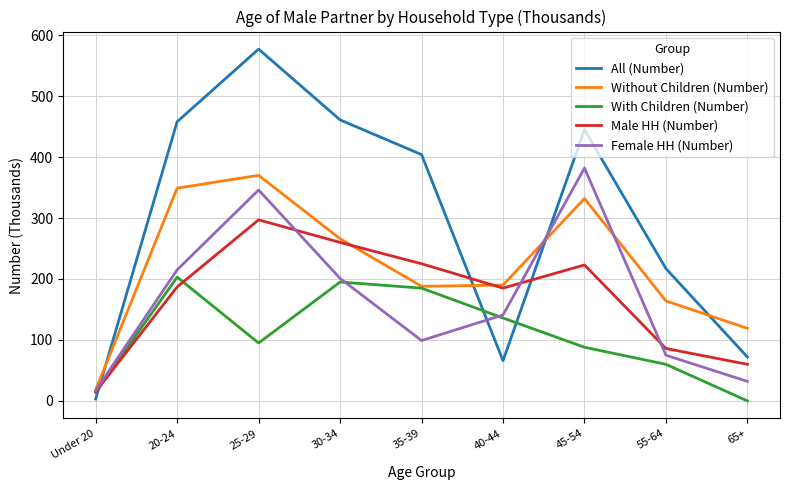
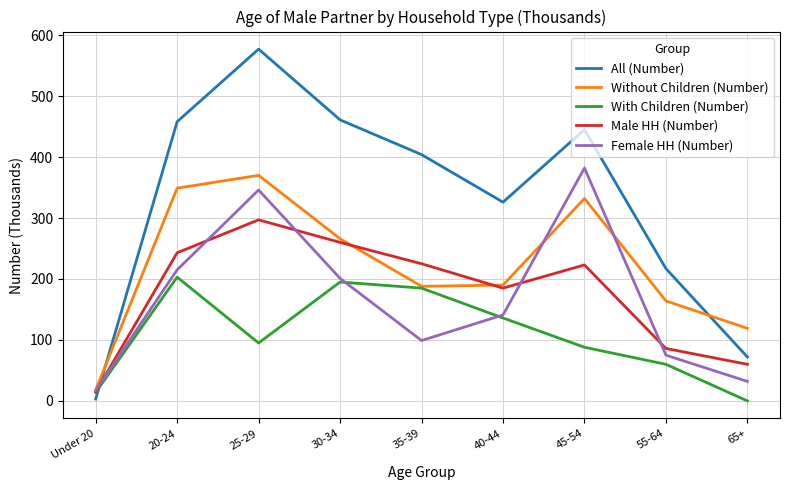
  {
    "All (Number)": {
      "Under 20": 0,
      "20-24": 460,
      "25-29": 580,
      "30-34": 460,
      "35-39": 400,
-     "40-44": 70,
+     "40-44": 330,
      "55-64": 220,
      "65+": 70
    },
    "Without Children (Number)": {
      "20-24": 350,
      "25-29": 370,
      "30-34": 270,
      "40-44": 190,
      "45-54": 330,
      "55-64": 160,
      "65+": 120
    },
    "With Children (Number)": {
      "20-24": 200,
      "25-29": 100,
      "30-34": 200,
      "40-44": 140,
      "45-54": 90,
      "55-64": 60,
      "65+": 0
    },
    "Male HH (Number)": {
-     "20-24": 190,
+     "20-24": 240,
      "25-29": 300,
      "30-34": 260,
      "35-39": 230,
      "40-44": 190,
      "45-54": 220,
      "55-64": 90,
      "65+": 60
    },
    "Female HH (Number)": {
      "20-24": 220,
      "25-29": 350,
      "30-34": 200,
      "35-39": 100,
      "40-44": 140,
      "45-54": 380,
      "55-64": 80,
      "65+": 30
    }
  }
